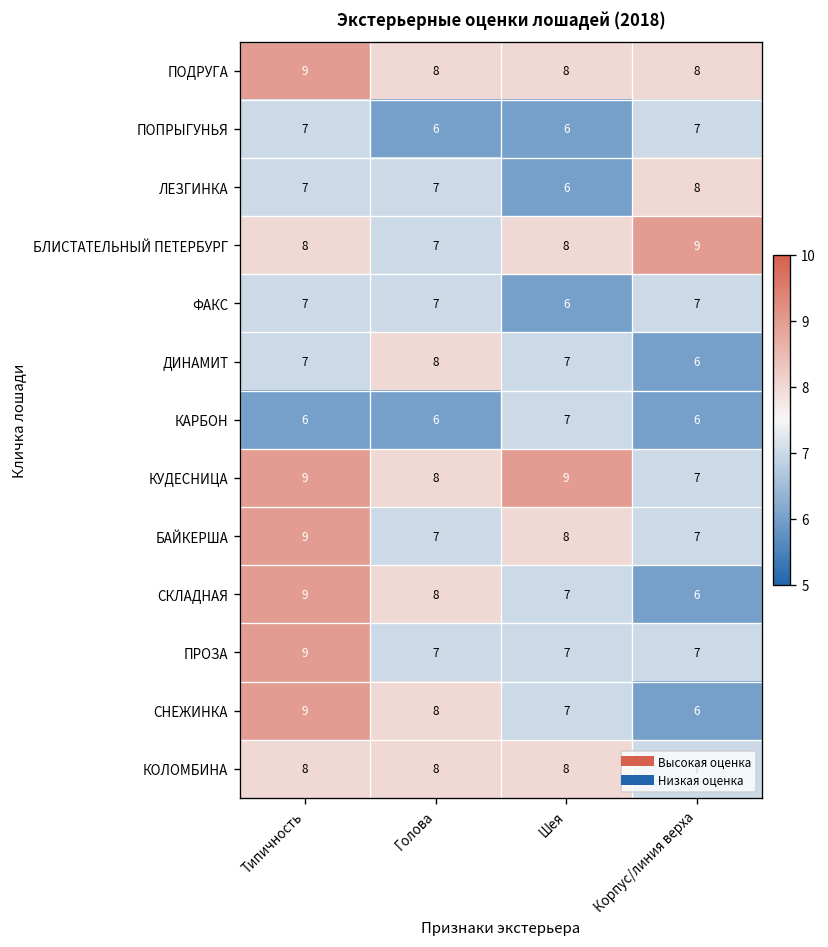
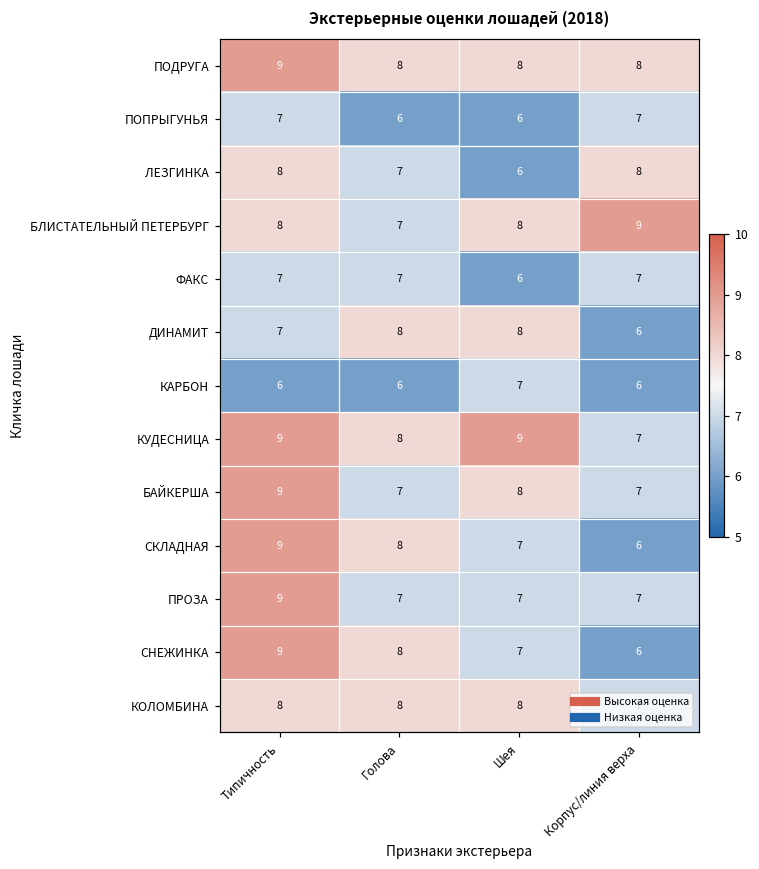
  {
    "ПОДРУГА": {
      "Типичность": 9,
      "Голова": 8,
      "Шея": 8,
      "Корпус/линия верха": 8
    },
    "ПОПРЫГУНЬЯ": {
      "Типичность": 7,
      "Голова": 6,
      "Шея": 6,
      "Корпус/линия верха": 7
    },
    "ЛЕЗГИНКА": {
-     "Типичность": 7,
+     "Типичность": 8,
      "Голова": 7,
      "Шея": 6,
      "Корпус/линия верха": 8
    },
    "БЛИСТАТЕЛЬНЫЙ ПЕТЕРБУРГ": {
      "Типичность": 8,
      "Голова": 7,
      "Шея": 8,
      "Корпус/линия верха": 9
    },
    "ФАКС": {
      "Типичность": 7,
      "Голова": 7,
      "Шея": 6,
      "Корпус/линия верха": 7
    },
    "ДИНАМИТ": {
      "Типичность": 7,
      "Голова": 8,
-     "Шея": 7,
+     "Шея": 8,
      "Корпус/линия верха": 6
    },
    "КАРБОН": {
      "Типичность": 6,
      "Голова": 6,
      "Шея": 7,
      "Корпус/линия верха": 6
    },
    "КУДЕСНИЦА": {
      "Типичность": 9,
      "Голова": 8,
      "Шея": 9,
      "Корпус/линия верха": 7
    },
    "БАЙКЕРША": {
      "Типичность": 9,
      "Голова": 7,
      "Шея": 8,
      "Корпус/линия верха": 7
    },
    "СКЛАДНАЯ": {
      "Типичность": 9,
      "Голова": 8,
      "Шея": 7,
      "Корпус/линия верха": 6
    },
    "ПРОЗА": {
      "Типичность": 9,
      "Голова": 7,
      "Шея": 7,
      "Корпус/линия верха": 7
    },
    "СНЕЖИНКА": {
      "Типичность": 9,
      "Голова": 8,
      "Шея": 7,
      "Корпус/линия верха": 6
    },
    "КОЛОМБИНА": {
      "Типичность": 8,
      "Голова": 8,
      "Шея": 8
    }
  }
